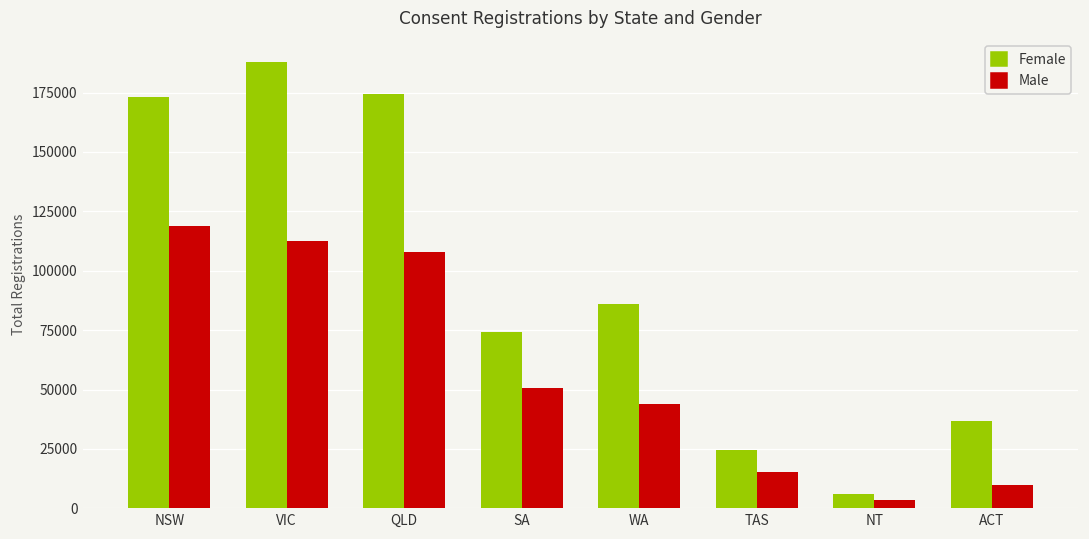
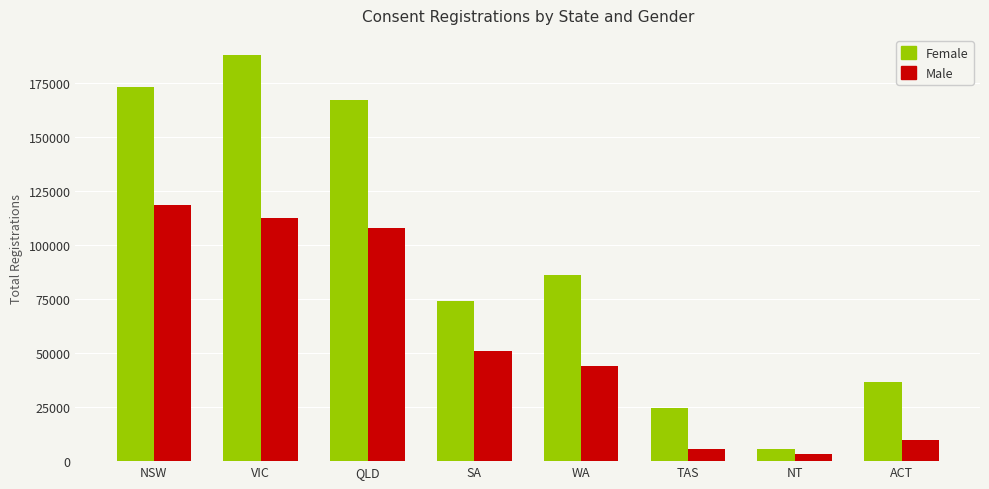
  {
    "Female": {
      "NSW": 173000,
      "VIC": 188000,
-     "QLD": 174000,
+     "QLD": 167000,
      "SA": 74000,
      "WA": 86000,
      "TAS": 25000,
      "NT": 6000,
      "ACT": 37000
    },
    "Male": {
      "NSW": 119000,
      "VIC": 113000,
      "QLD": 108000,
      "SA": 51000,
      "WA": 44000,
-     "TAS": 15000,
+     "TAS": 5000,
      "NT": 3000,
      "ACT": 10000
    }
  }
